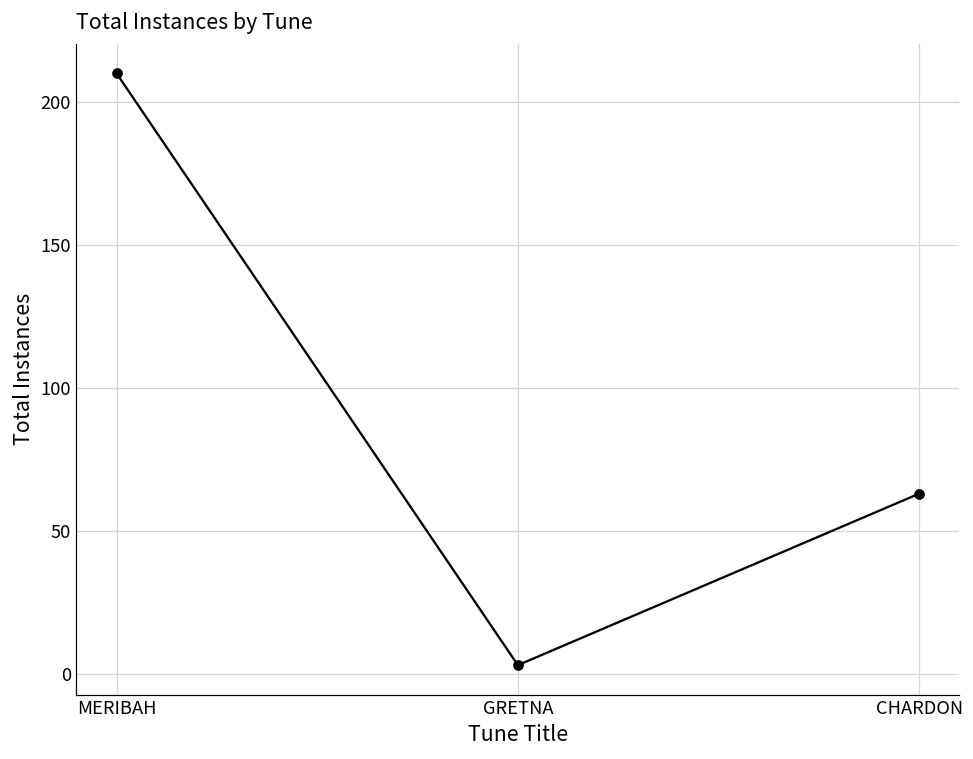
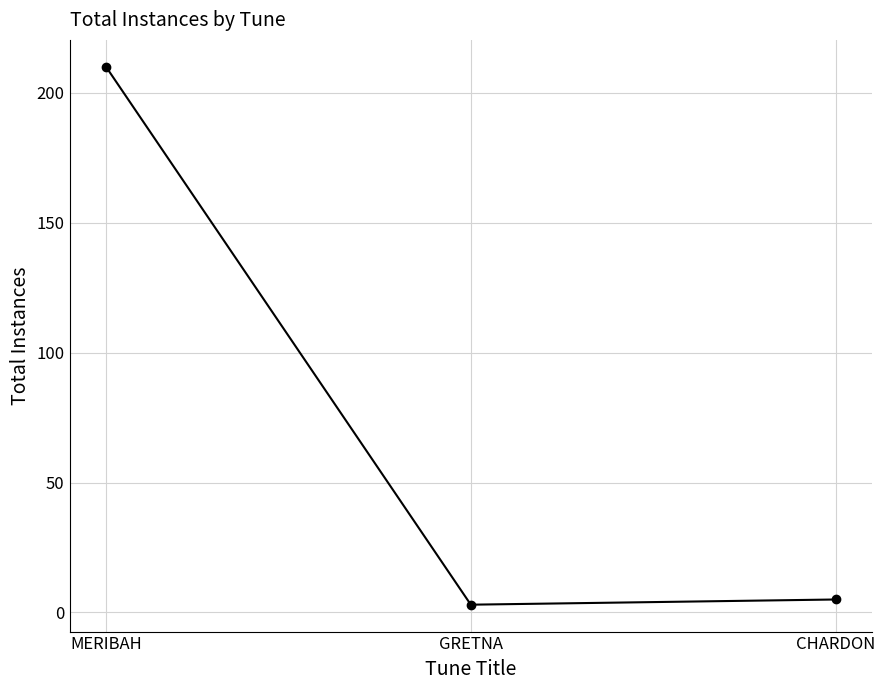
  {
    "MERIBAH": 210,
    "GRETNA": 3,
-   "CHARDON": 63
+   "CHARDON": 5
  }
